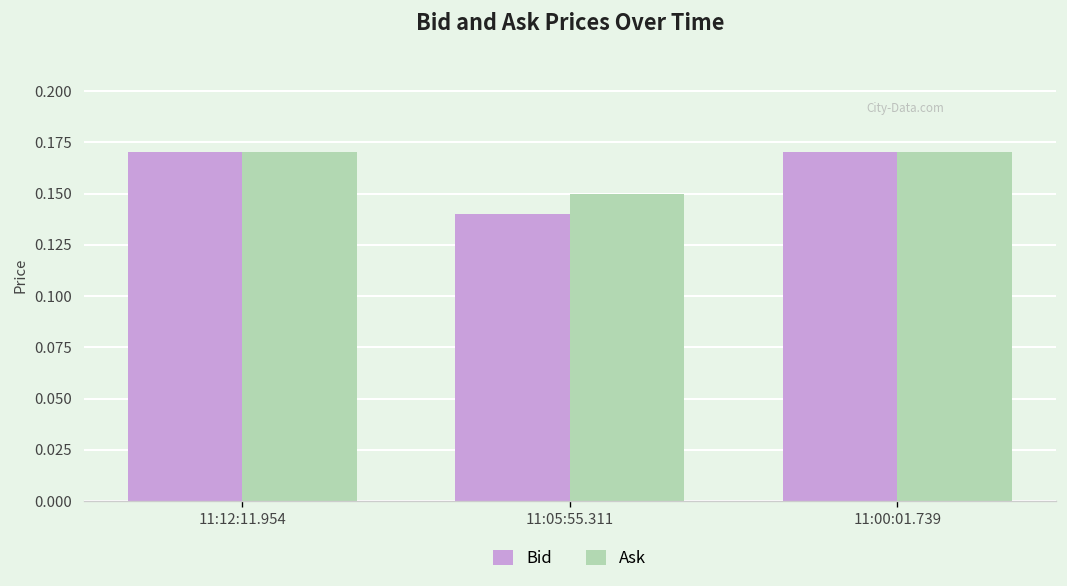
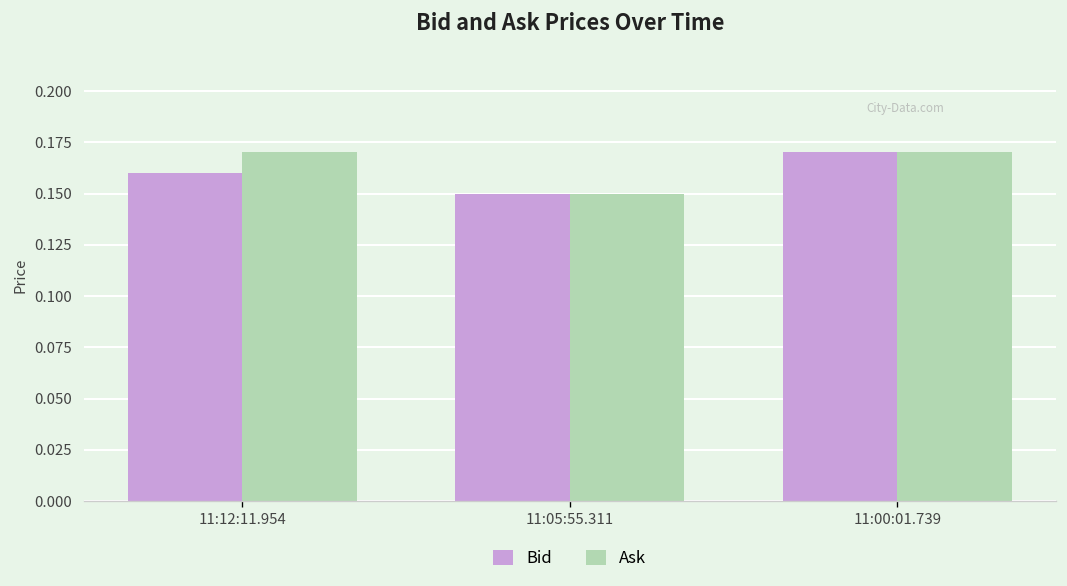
  {
    "Bid": {
-     "11:12:11.954": 0.17,
-     "11:05:55.311": 0.14,
+     "11:12:11.954": 0.16,
+     "11:05:55.311": 0.15,
      "11:00:01.739": 0.17
    },
    "Ask": {
      "11:12:11.954": 0.17,
      "11:05:55.311": 0.15,
      "11:00:01.739": 0.17
    }
  }
